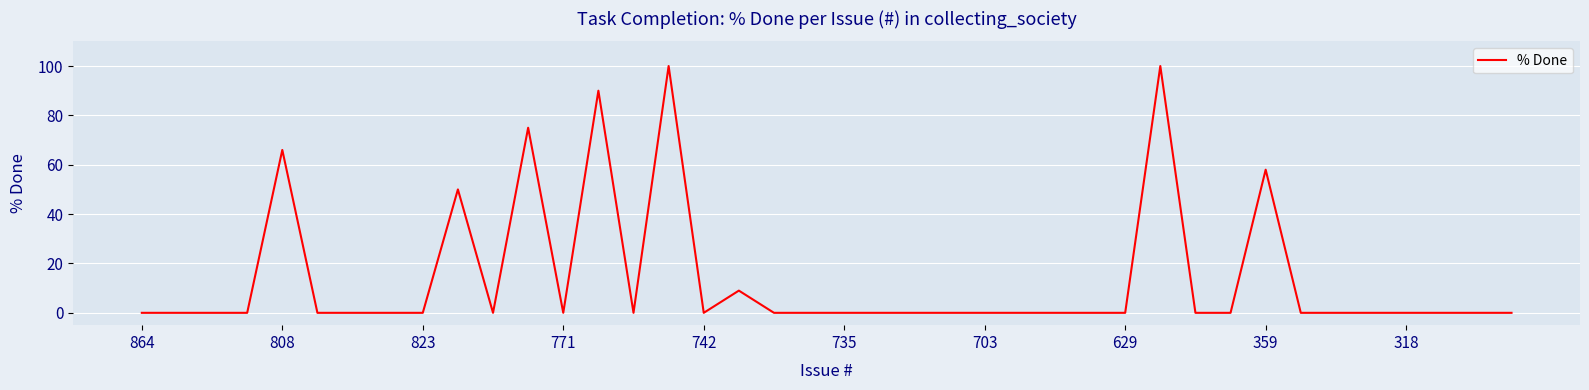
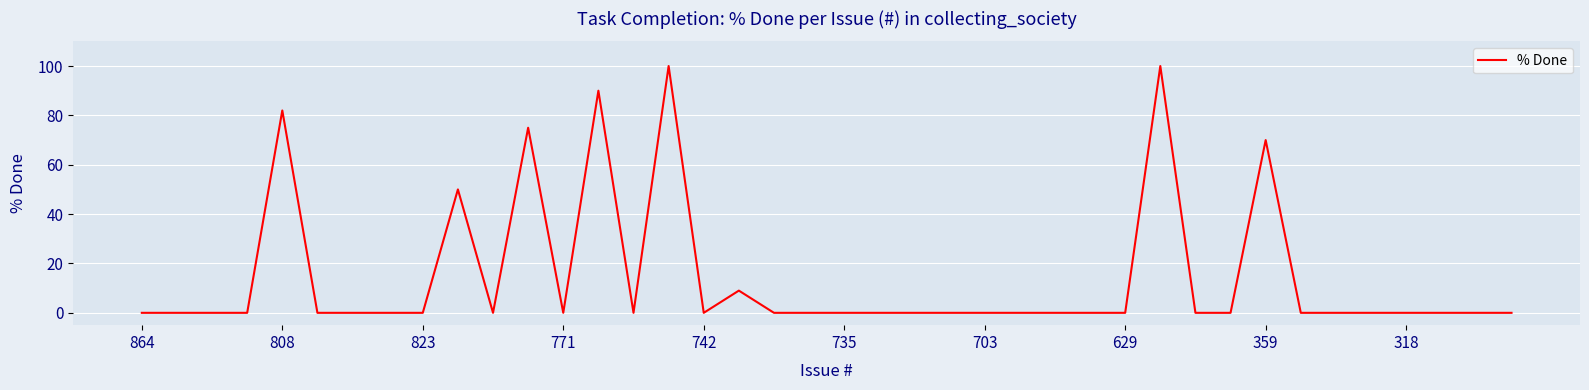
  {
    "864": 0,
-   "808": 66,
+   "808": 82,
    "823": 0,
    "771": 0,
    "742": 0,
    "735": 0,
    "703": 0,
    "629": 0,
-   "359": 58,
+   "359": 70,
    "318": 0
  }
